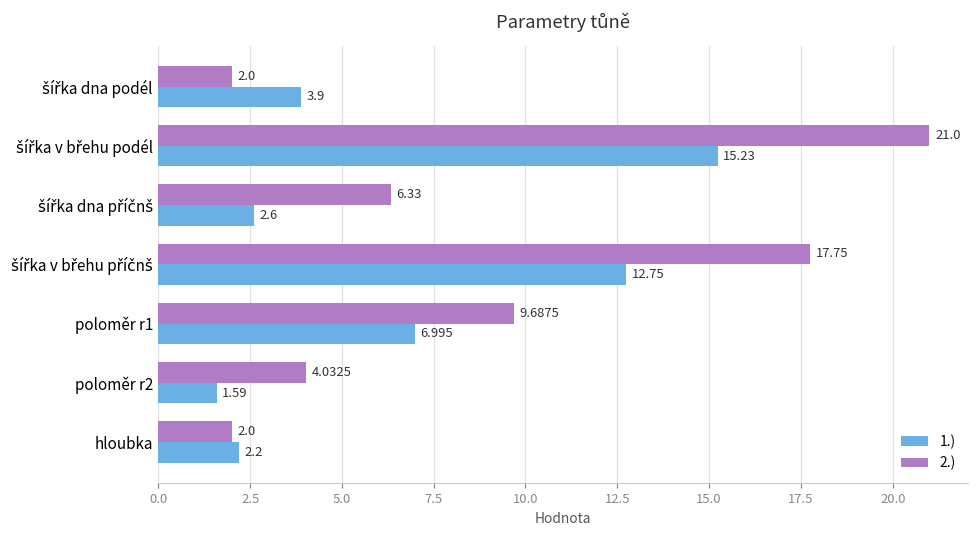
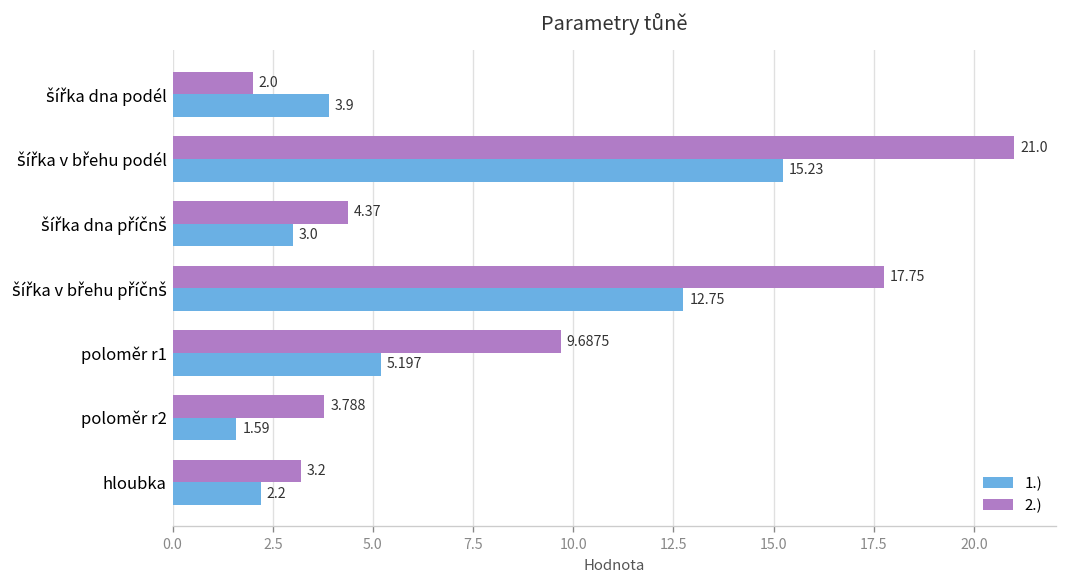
  {
    "1.)": {
      "šířka dna podél": 3.9,
      "šířka v břehu podél": 15.23,
-     "šířka dna příčnš": 2.6,
+     "šířka dna příčnš": 3.0,
      "šířka v břehu příčnš": 12.75,
-     "poloměr r1": 6.995,
+     "poloměr r1": 5.197,
      "poloměr r2": 1.59,
      "hloubka": 2.2
    },
    "2.)": {
      "šířka dna podél": 2.0,
      "šířka v břehu podél": 21.0,
-     "šířka dna příčnš": 6.33,
+     "šířka dna příčnš": 4.37,
      "šířka v břehu příčnš": 17.75,
      "poloměr r1": 9.6875,
-     "poloměr r2": 4.0325,
-     "hloubka": 2.0
+     "poloměr r2": 3.788,
+     "hloubka": 3.2
    }
  }
